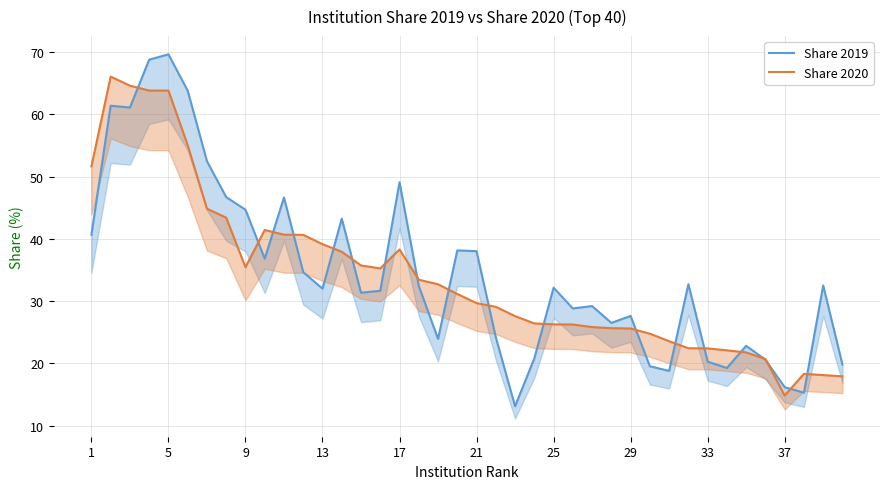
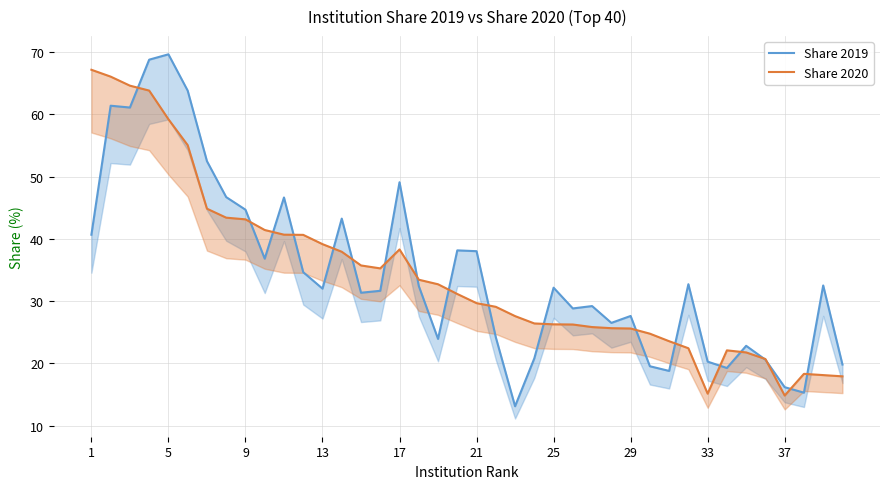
  {
    "Share 2019": {
      "1": 41,
      "5": 70,
      "9": 45,
      "13": 32,
      "17": 49,
      "21": 38,
      "25": 32,
      "29": 28,
      "33": 20,
      "37": 16
    },
    "Share 2020": {
-     "1": 52,
-     "5": 64,
-     "9": 35,
+     "1": 67,
+     "5": 59,
+     "9": 43,
      "13": 39,
      "17": 38,
      "21": 30,
      "25": 26,
      "29": 26,
-     "33": 22,
+     "33": 15,
      "37": 15
    }
  }
